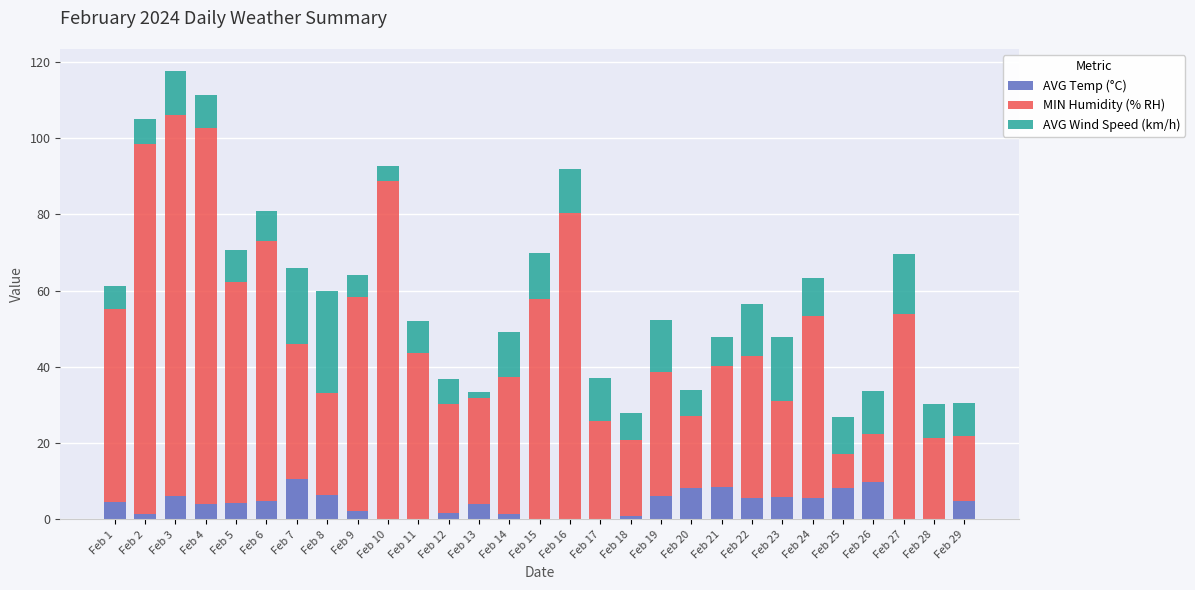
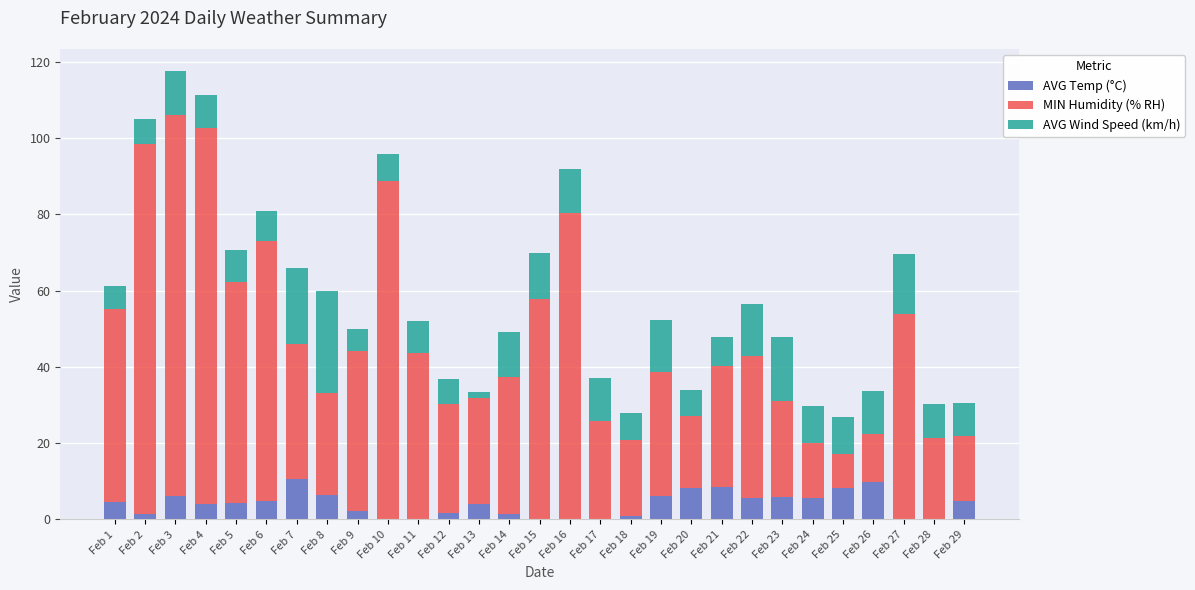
  {
    "AVG Temp (°C)": {
      "Feb 1": 5,
      "Feb 2": 1,
      "Feb 3": 6,
      "Feb 4": 4,
      "Feb 5": 4,
      "Feb 6": 5,
      "Feb 7": 11,
      "Feb 8": 6,
      "Feb 9": 2,
      "Feb 10": 0,
      "Feb 11": 0,
      "Feb 12": 2,
      "Feb 13": 4,
      "Feb 14": 1,
      "Feb 15": 0,
      "Feb 16": 0,
      "Feb 17": 0,
      "Feb 18": 1,
      "Feb 19": 6,
      "Feb 20": 8,
      "Feb 21": 8,
      "Feb 22": 6,
      "Feb 23": 6,
      "Feb 24": 6,
      "Feb 25": 8,
      "Feb 26": 10,
      "Feb 27": 0,
      "Feb 28": 0,
      "Feb 29": 5
    },
    "MIN Humidity (% RH)": {
      "Feb 1": 51,
      "Feb 2": 97,
      "Feb 3": 100,
      "Feb 4": 99,
      "Feb 5": 58,
      "Feb 6": 68,
      "Feb 7": 36,
      "Feb 8": 27,
-     "Feb 9": 56,
+     "Feb 9": 42,
      "Feb 10": 89,
      "Feb 11": 44,
      "Feb 12": 29,
      "Feb 13": 28,
      "Feb 14": 36,
      "Feb 15": 58,
      "Feb 16": 80,
      "Feb 17": 26,
      "Feb 18": 20,
      "Feb 19": 33,
      "Feb 20": 19,
      "Feb 21": 32,
      "Feb 22": 37,
      "Feb 23": 25,
-     "Feb 24": 48,
+     "Feb 24": 15,
      "Feb 25": 9,
      "Feb 26": 13,
      "Feb 27": 54,
      "Feb 28": 21,
      "Feb 29": 17
    },
    "AVG Wind Speed (km/h)": {
      "Feb 1": 6,
      "Feb 2": 7,
      "Feb 3": 11,
      "Feb 4": 9,
      "Feb 5": 8,
      "Feb 6": 8,
      "Feb 7": 20,
      "Feb 8": 27,
      "Feb 9": 6,
-     "Feb 10": 4,
+     "Feb 10": 7,
      "Feb 11": 8,
      "Feb 12": 6,
      "Feb 13": 2,
      "Feb 14": 12,
      "Feb 15": 12,
      "Feb 16": 11,
      "Feb 17": 11,
      "Feb 18": 7,
      "Feb 19": 14,
      "Feb 20": 7,
      "Feb 21": 8,
      "Feb 22": 14,
      "Feb 23": 17,
      "Feb 24": 10,
      "Feb 25": 10,
      "Feb 26": 11,
      "Feb 27": 16,
      "Feb 28": 9,
      "Feb 29": 9
    }
  }
